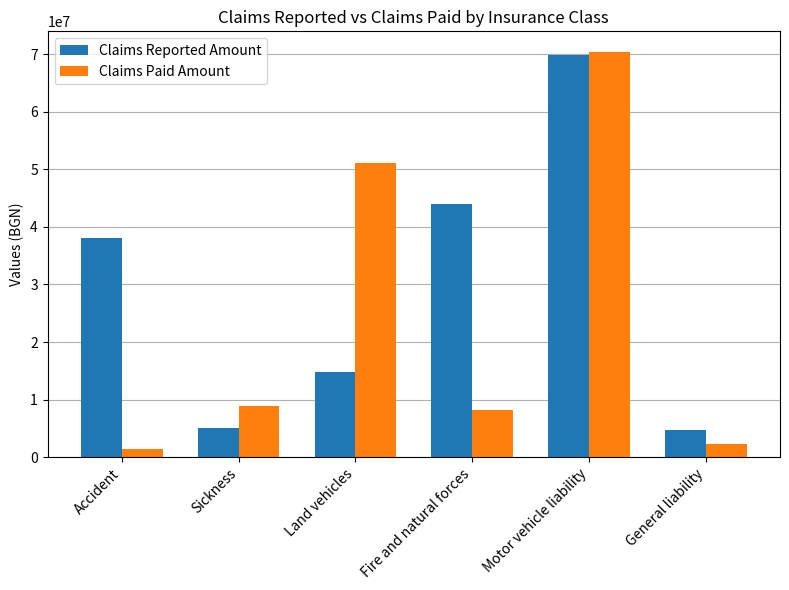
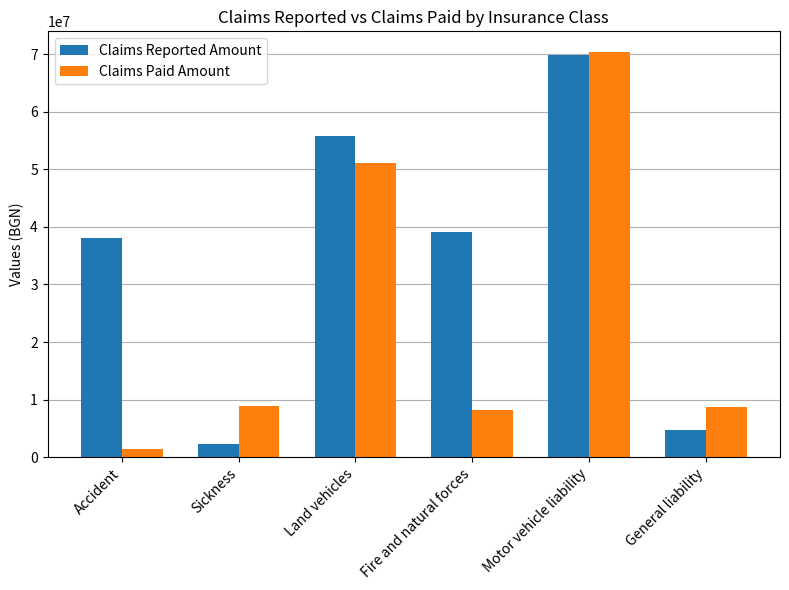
  {
    "Claims Reported Amount": {
      "Accident": 38000000,
-     "Sickness": 5000000,
-     "Land vehicles": 15000000,
-     "Fire and natural forces": 44000000,
+     "Sickness": 2000000,
+     "Land vehicles": 56000000,
+     "Fire and natural forces": 39000000,
      "Motor vehicle liability": 70000000,
      "General liability": 5000000
    },
    "Claims Paid Amount": {
      "Accident": 1000000,
      "Sickness": 9000000,
      "Land vehicles": 51000000,
      "Fire and natural forces": 8000000,
      "Motor vehicle liability": 70000000,
-     "General liability": 2000000
+     "General liability": 9000000
    }
  }
